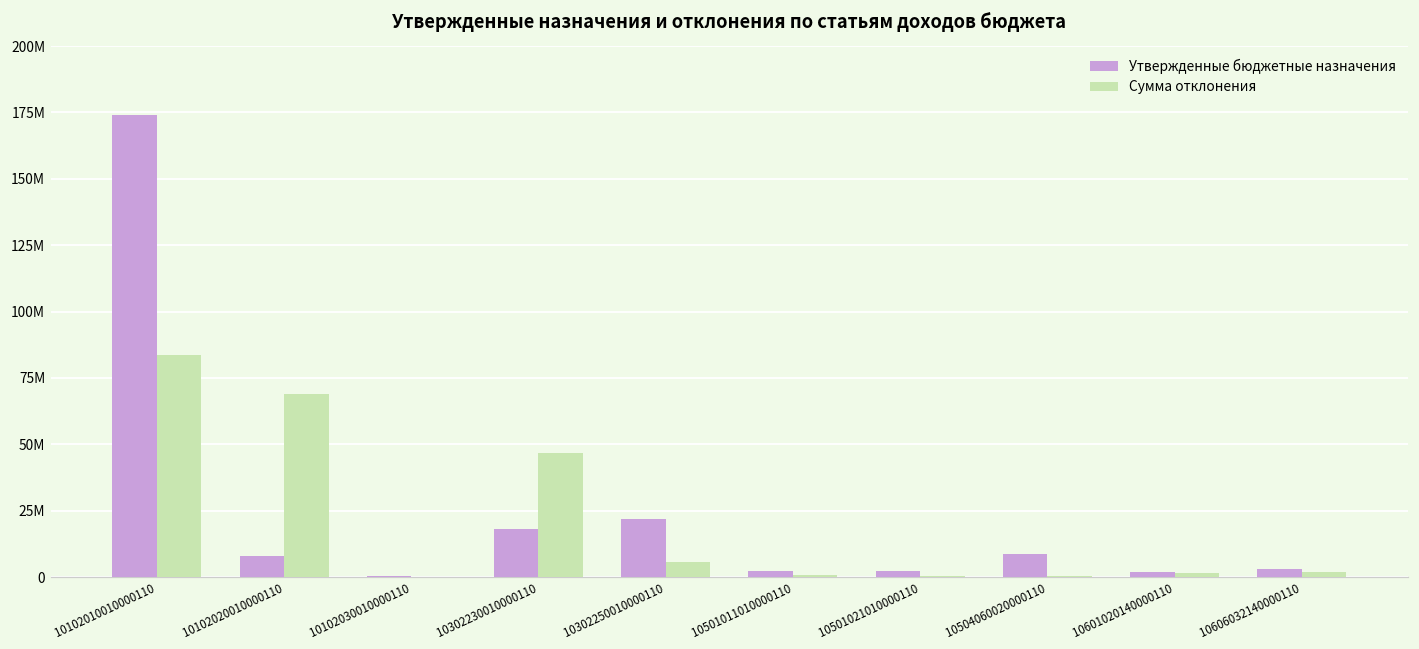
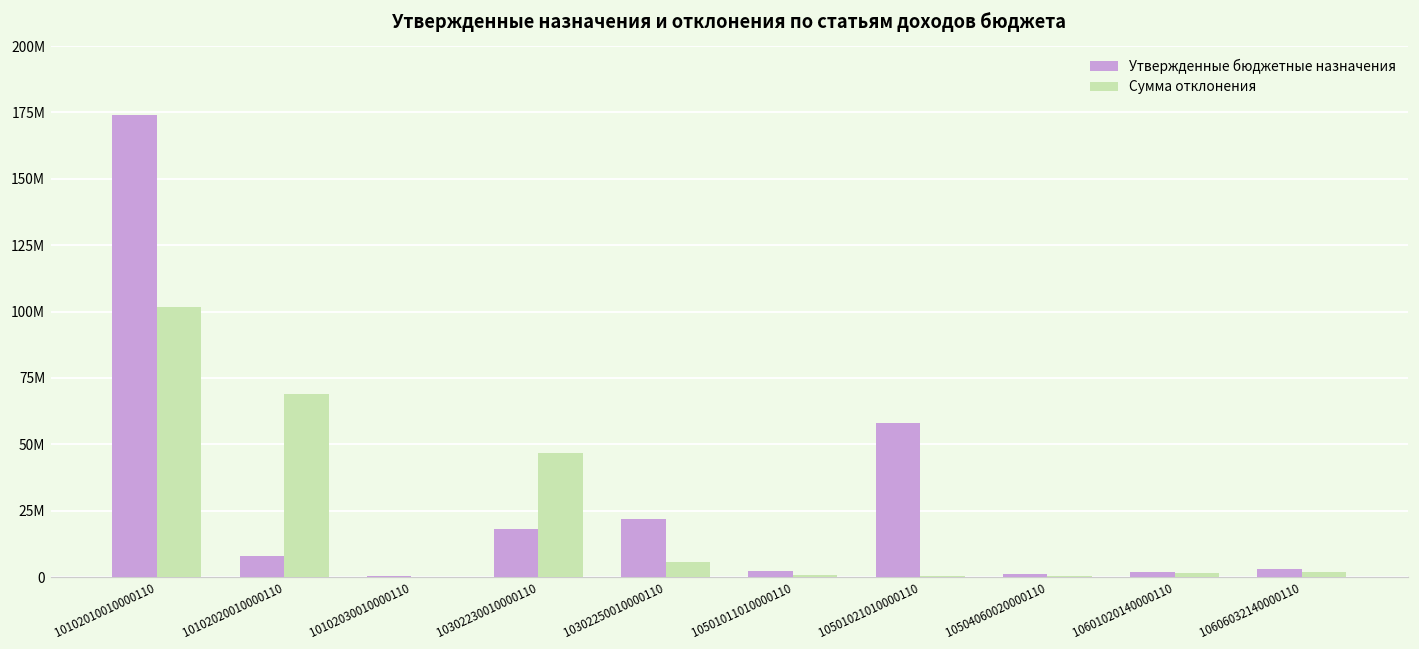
  {
    "Утвержденные бюджетные назначения": {
      "10102010010000110": 174000000,
      "10102020010000110": 8000000,
      "10302230010000110": 18000000,
      "10302250010000110": 22000000,
      "10501011010000110": 2000000,
-     "10501021010000110": 2000000,
-     "10504060020000110": 9000000,
+     "10501021010000110": 58000000,
+     "10504060020000110": 1000000,
      "10601020140000110": 2000000,
      "10606032140000110": 3000000
    },
    "Сумма отклонения": {
-     "10102010010000110": 84000000,
+     "10102010010000110": 102000000,
      "10102020010000110": 69000000,
      "10302230010000110": 47000000,
      "10302250010000110": 6000000,
      "10601020140000110": 2000000,
      "10606032140000110": 2000000
    }
  }
